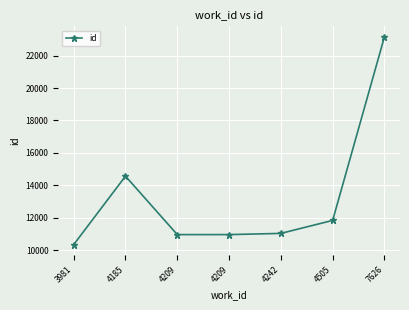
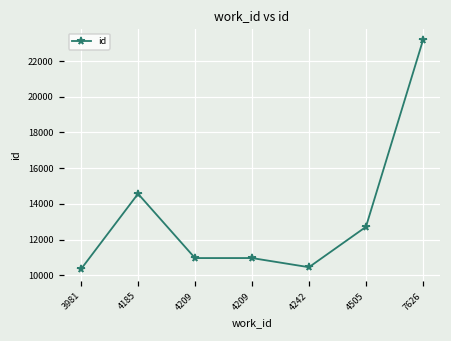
  {
    "3981": 10300,
    "4185": 14600,
-   "4242": 11000,
-   "4505": 11800,
+   "4242": 10400,
+   "4505": 12700,
    "7626": 23200
  }
